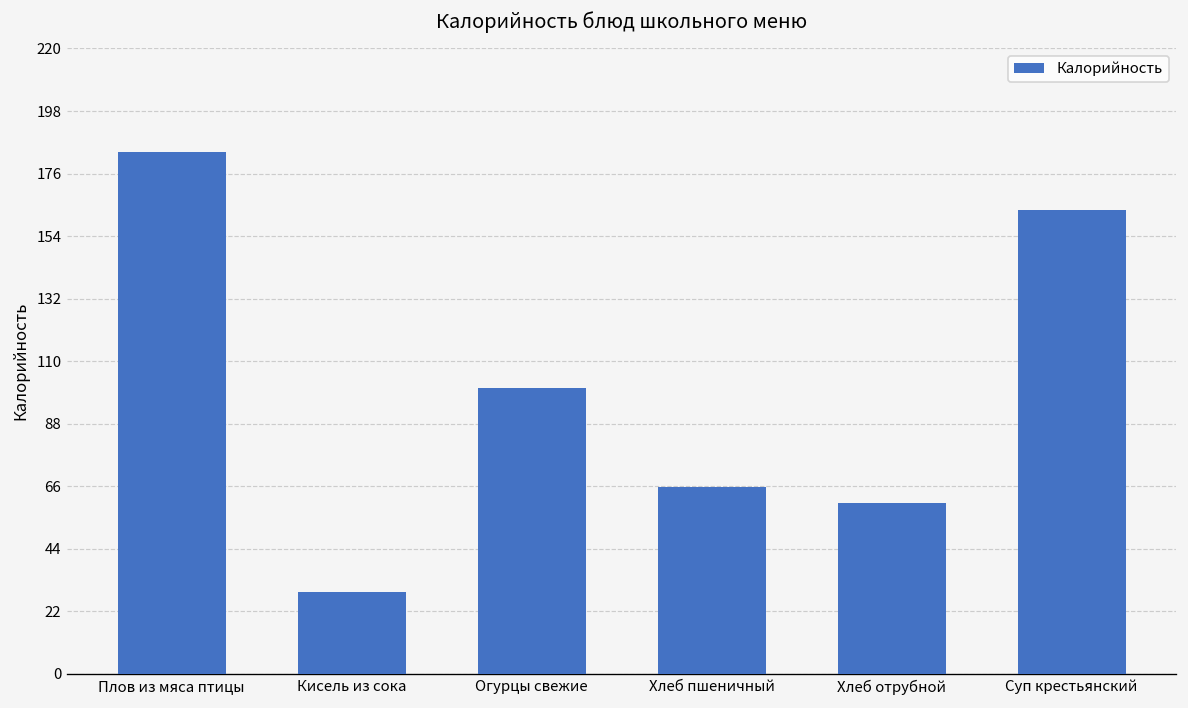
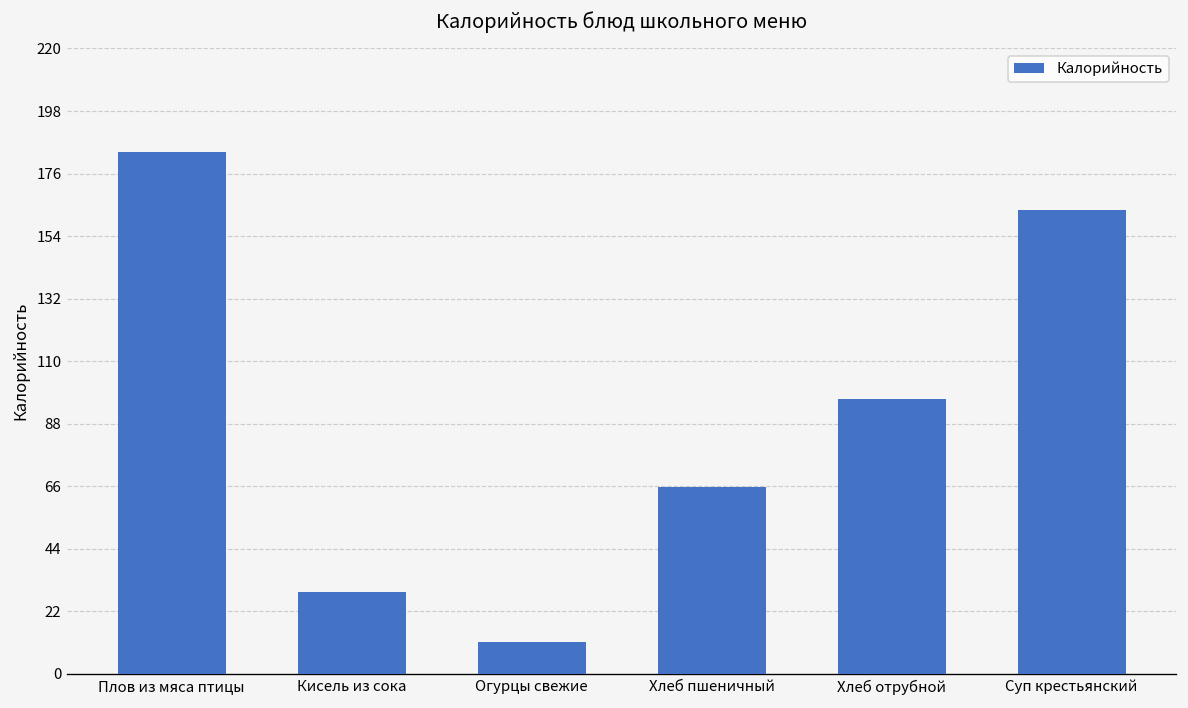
  {
    "Плов из мяса птицы": 184,
    "Кисель из сока": 29,
-   "Огурцы свежие": 101,
+   "Огурцы свежие": 11,
    "Хлеб пшеничный": 66,
-   "Хлеб отрубной": 60,
+   "Хлеб отрубной": 97,
    "Суп крестьянский": 163
  }
